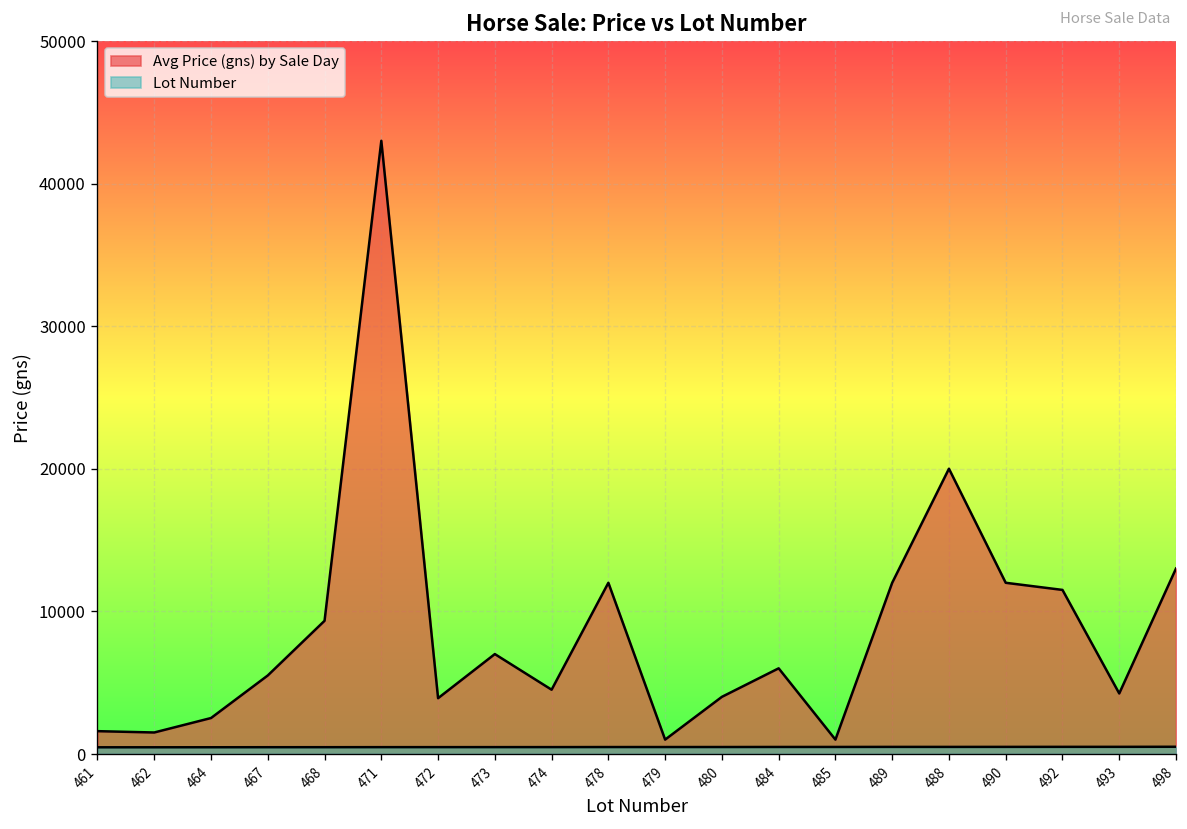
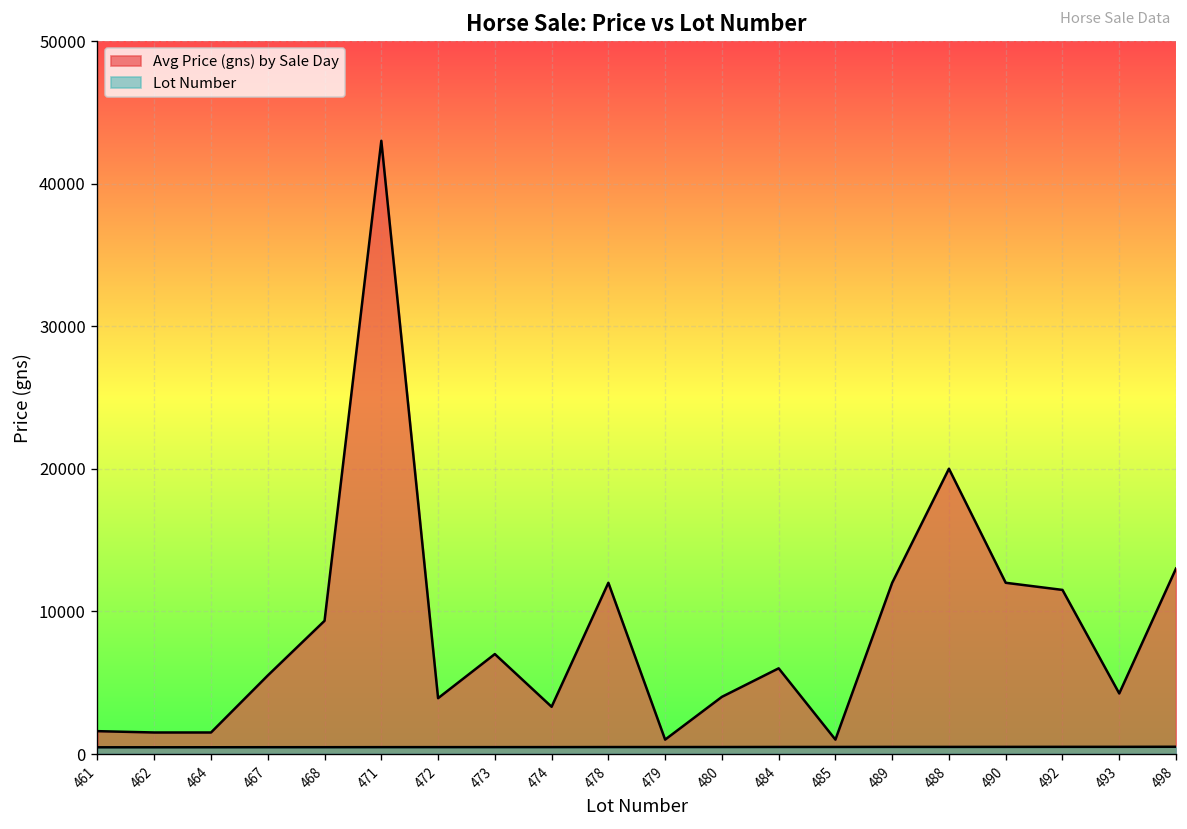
  {
    "Avg Price (gns) by Sale Day": {
      "461": 1600,
      "462": 1500,
-     "464": 2500,
+     "464": 1500,
      "467": 5500,
      "468": 9300,
      "471": 43000,
      "472": 3900,
      "473": 7000,
-     "474": 4500,
+     "474": 3300,
      "478": 12000,
      "479": 1000,
      "480": 4000,
      "484": 6000,
      "485": 1000,
      "489": 12000,
      "488": 20000,
      "490": 12000,
      "492": 11500,
      "493": 4200,
      "498": 13000
    },
    "Lot Number": {
      "461": 500,
      "462": 500,
      "464": 500,
      "467": 500,
      "468": 500,
      "471": 500,
      "472": 500,
      "473": 500,
      "474": 500,
      "478": 500,
      "479": 500,
      "480": 500,
      "484": 500,
      "485": 500,
      "489": 500,
      "488": 500,
      "490": 500,
      "492": 500,
      "493": 500,
      "498": 500
    }
  }
